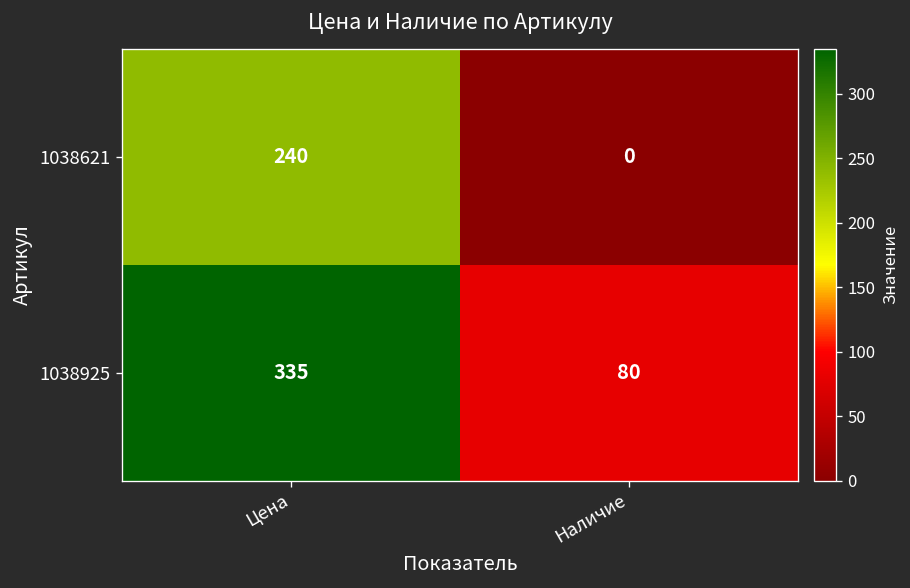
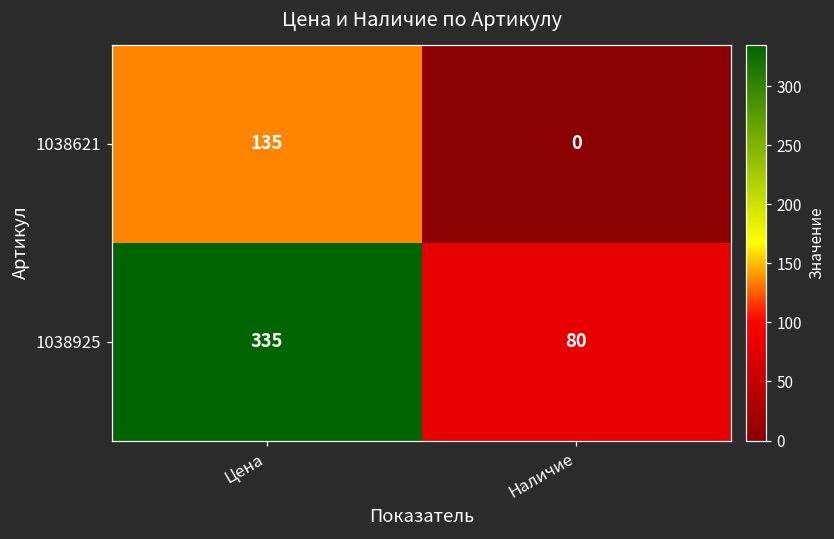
  {
    "1038621": {
-     "Цена": 240,
+     "Цена": 135,
      "Наличие": 0
    },
    "1038925": {
      "Цена": 335,
      "Наличие": 80
    }
  }
